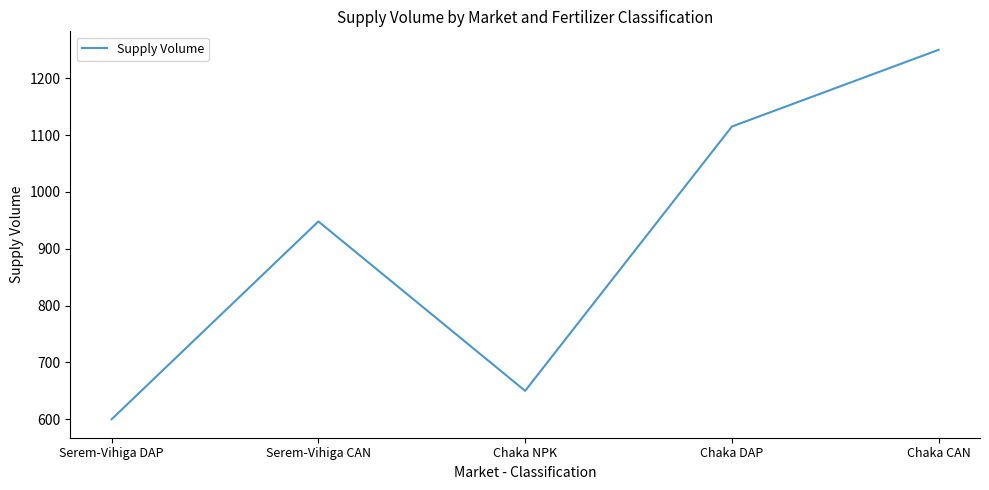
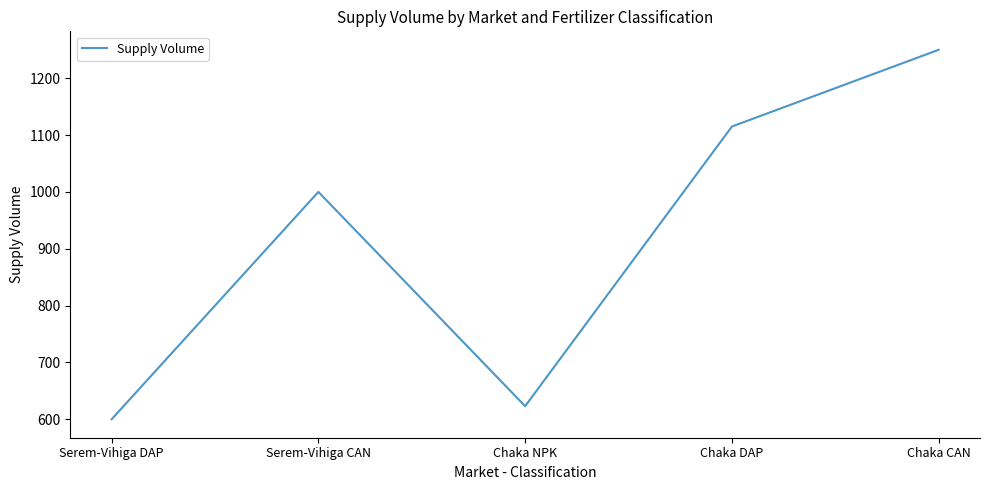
  {
    "Serem-Vihiga DAP": 600,
-   "Serem-Vihiga CAN": 950,
-   "Chaka NPK": 650,
+   "Serem-Vihiga CAN": 1000,
+   "Chaka NPK": 620,
    "Chaka DAP": 1120,
    "Chaka CAN": 1250
  }
